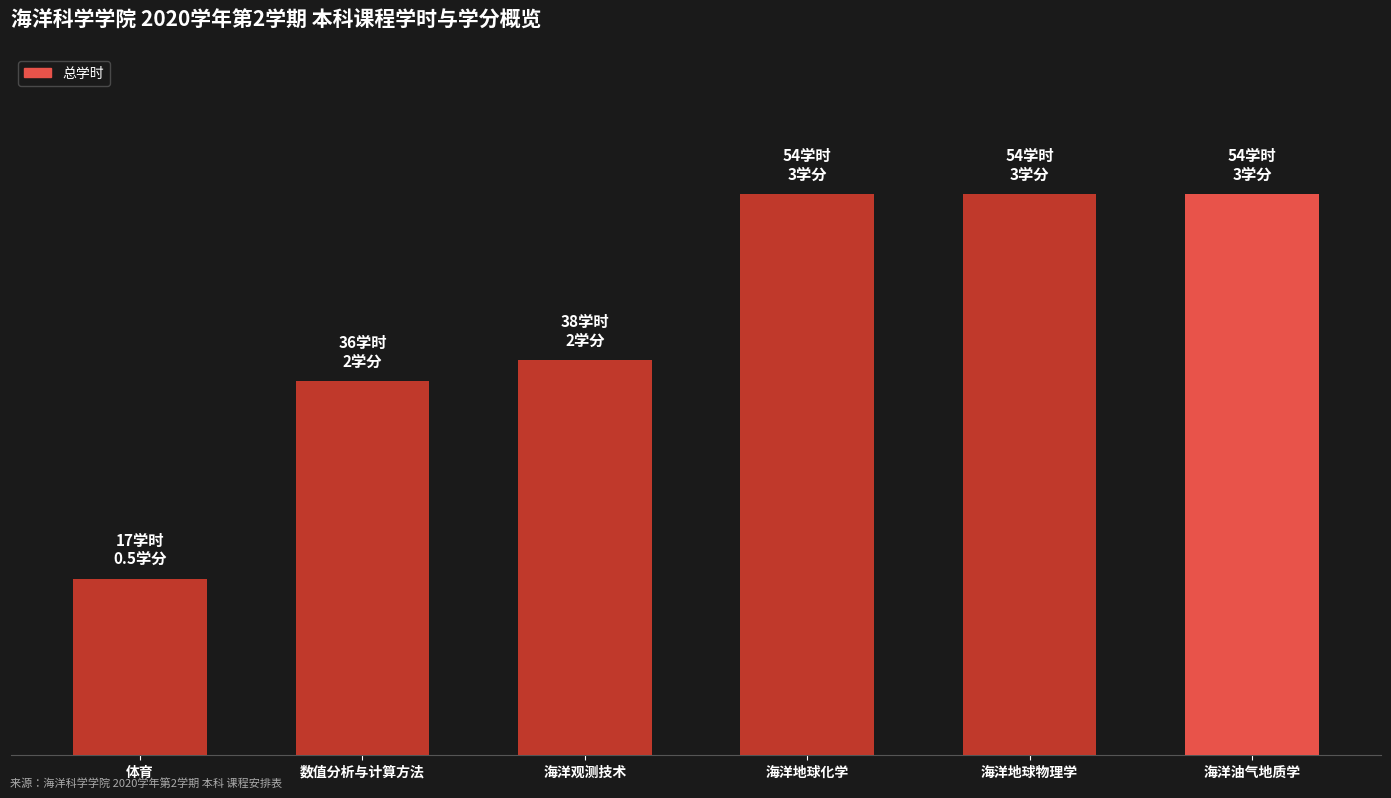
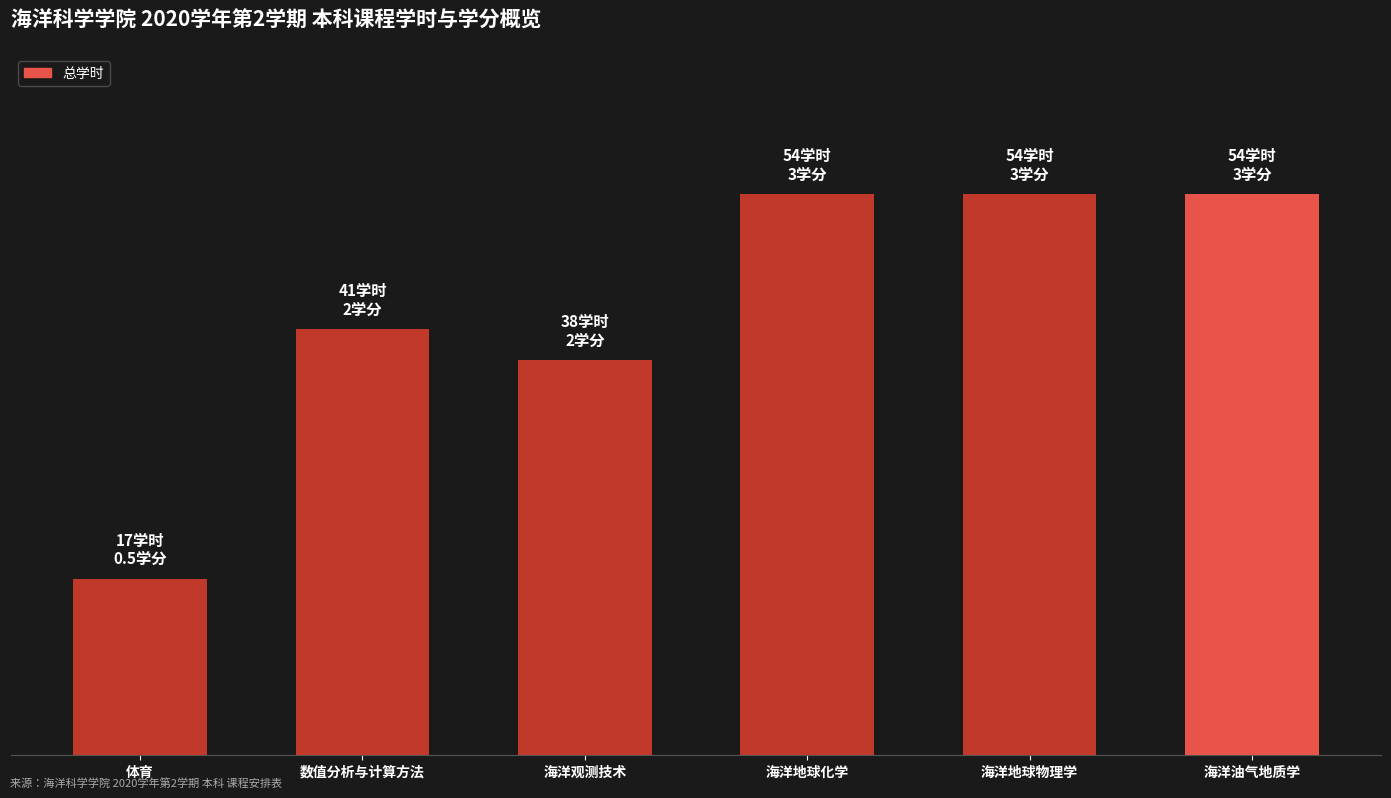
  {
    "体育": 17,
-   "数值分析与计算方法": 36,
+   "数值分析与计算方法": 41,
    "海洋观测技术": 38,
    "海洋地球化学": 54,
    "海洋地球物理学": 54,
    "海洋油气地质学": 54
  }
